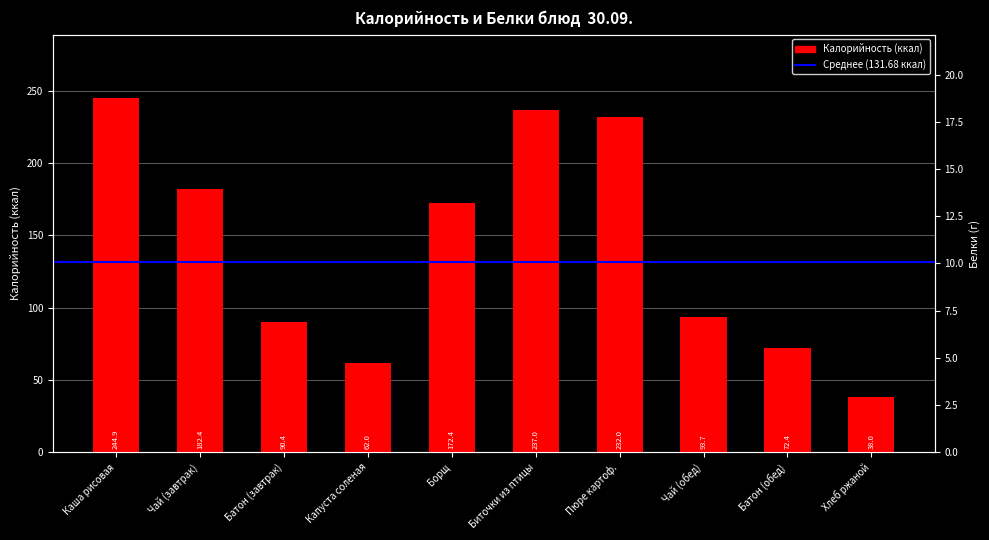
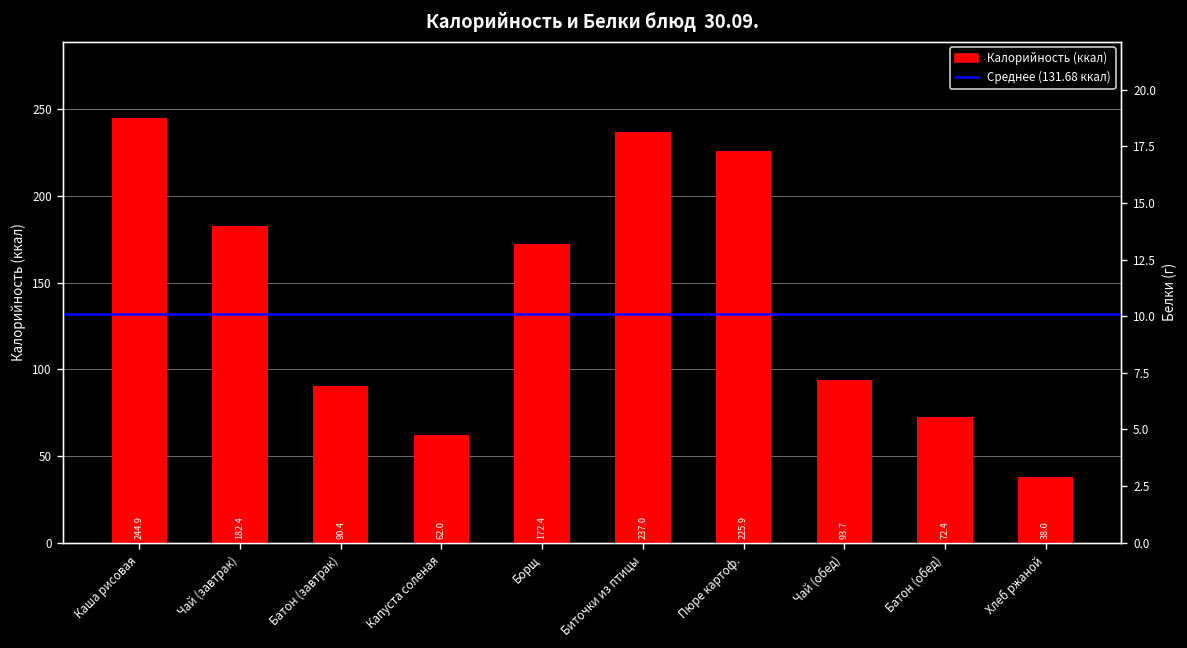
  {
    "Каша рисовая": 244.9,
    "Чай (завтрак)": 182.4,
    "Батон (завтрак)": 90.4,
    "Капуста соленая": 62.0,
    "Борщ": 172.4,
    "Биточки из птицы": 237.0,
-   "Пюре картоф.": 232.0,
+   "Пюре картоф.": 225.9,
    "Чай (обед)": 93.7,
    "Батон (обед)": 72.4,
    "Хлеб ржаной": 38.0
  }
